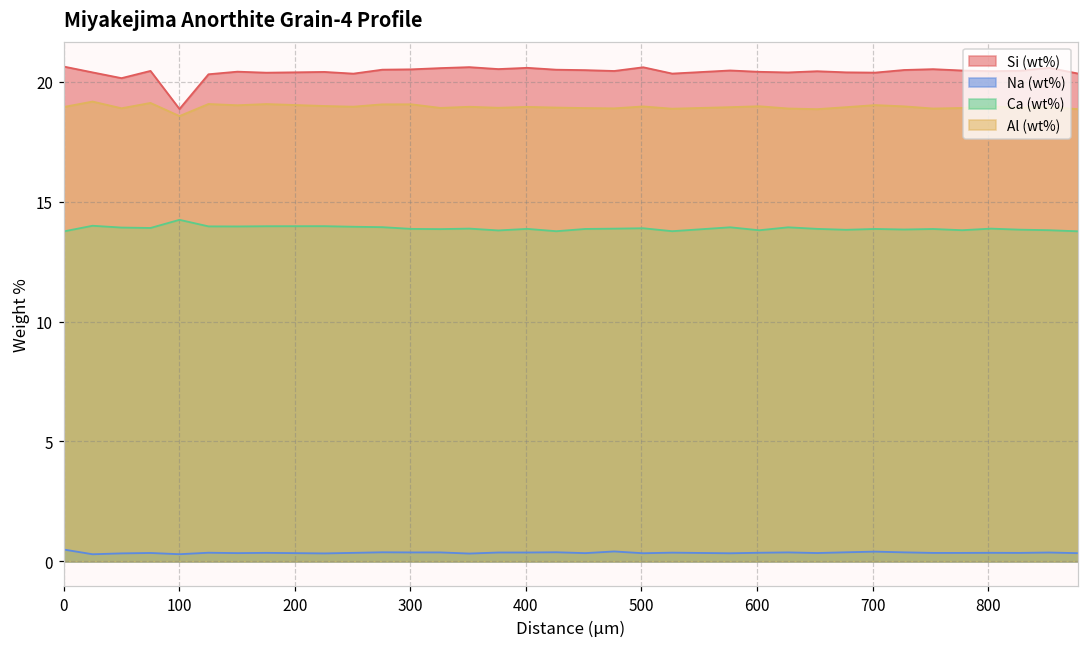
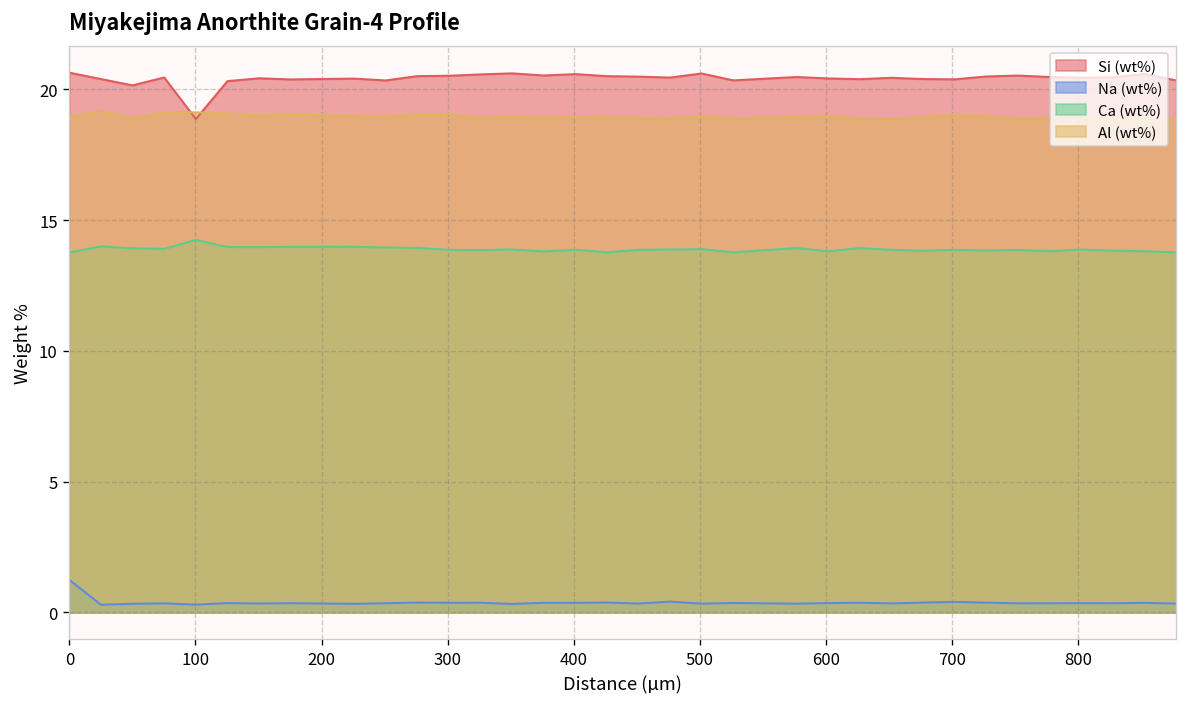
  {
    "Si (wt%)": {
      "0": 20.6,
      "100": 18.9
    },
    "Na (wt%)": {
-     "0": 0.5,
+     "0": 1.2,
      "100": 0.3
    },
    "Ca (wt%)": {
      "0": 13.8,
      "100": 14.2
    },
    "Al (wt%)": {
      "0": 18.9,
-     "100": 18.6
+     "100": 19.1
    }
  }
